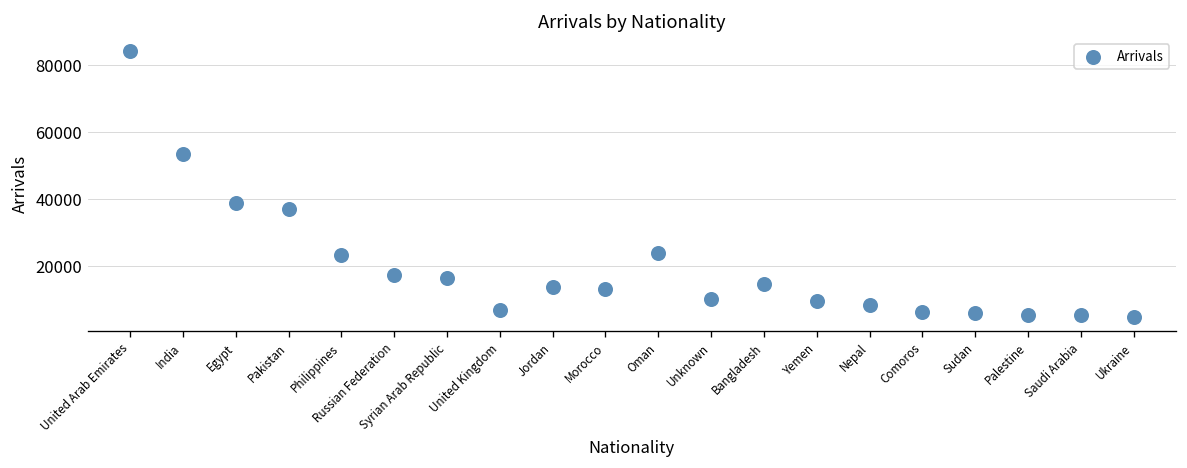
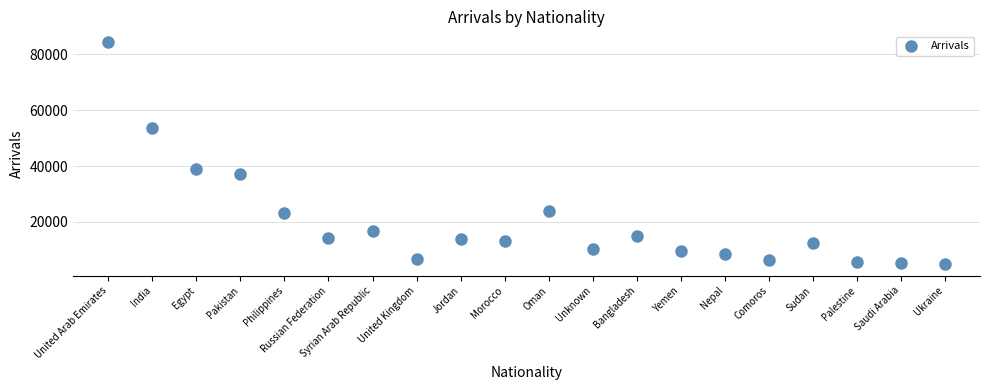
  {
-   "Russian Federation": 17000,
-   "Sudan": 6000
+   "Russian Federation": 14000,
+   "Sudan": 13000
  }
